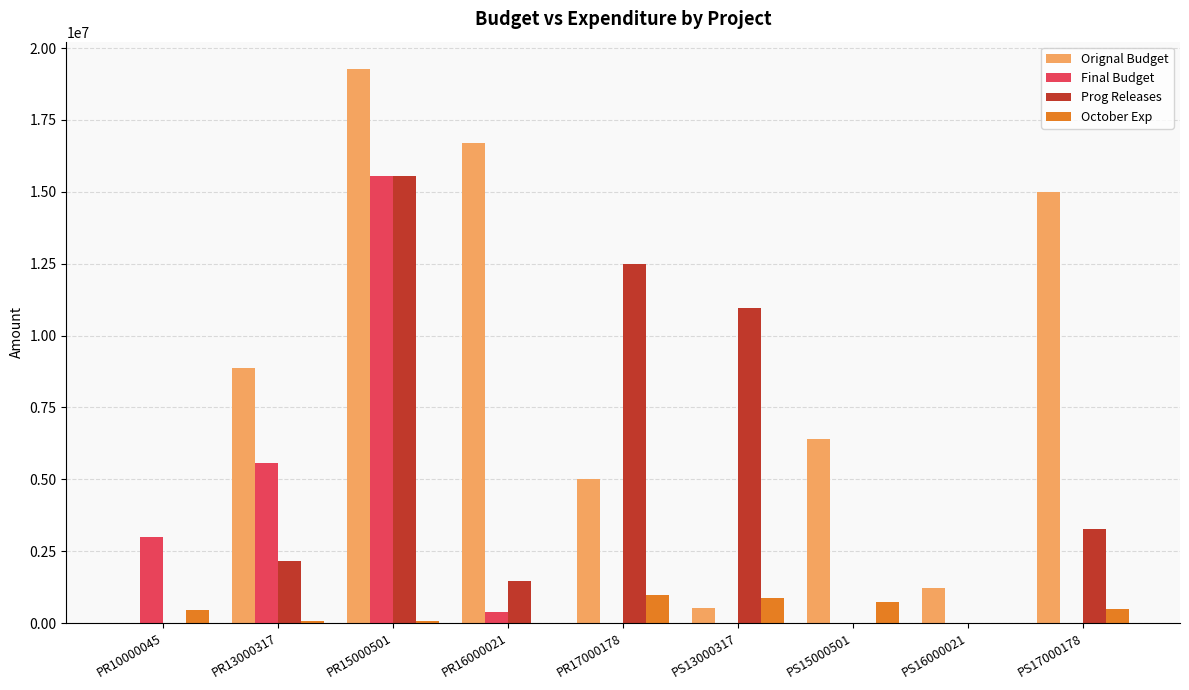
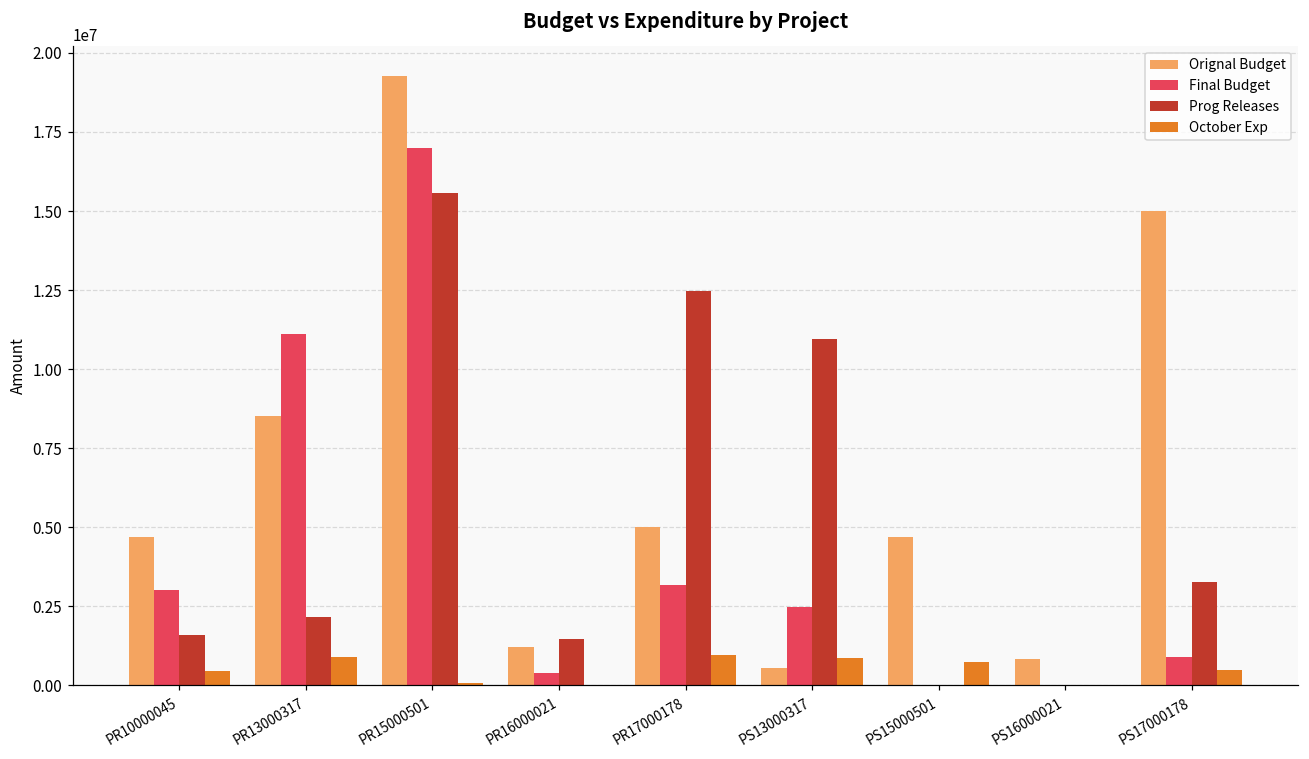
  {
    "Orignal Budget": {
-     "PR10000045": 0,
-     "PR13000317": 8900000,
+     "PR10000045": 4700000,
+     "PR13000317": 8500000,
      "PR15000501": 19300000,
-     "PR16000021": 16700000,
+     "PR16000021": 1200000,
      "PR17000178": 5000000,
      "PS13000317": 500000,
-     "PS15000501": 6400000,
-     "PS16000021": 1200000,
+     "PS15000501": 4700000,
+     "PS16000021": 800000,
      "PS17000178": 15000000
    },
    "Final Budget": {
      "PR10000045": 3000000,
-     "PR13000317": 5600000,
-     "PR15000501": 15600000,
+     "PR13000317": 11100000,
+     "PR15000501": 17000000,
      "PR16000021": 400000,
-     "PR17000178": 0,
-     "PS13000317": 0,
+     "PR17000178": 3200000,
+     "PS13000317": 2500000,
      "PS15000501": 0,
      "PS16000021": 0,
-     "PS17000178": 0
+     "PS17000178": 900000
    },
    "Prog Releases": {
-     "PR10000045": 0,
+     "PR10000045": 1600000,
      "PR13000317": 2200000,
      "PR15000501": 15600000,
      "PR16000021": 1500000,
      "PR17000178": 12500000,
      "PS13000317": 11000000,
      "PS15000501": 0,
      "PS16000021": 0,
      "PS17000178": 3300000
    },
    "October Exp": {
      "PR10000045": 500000,
-     "PR13000317": 100000,
+     "PR13000317": 900000,
      "PR15000501": 100000,
      "PR17000178": 1000000,
      "PS13000317": 900000,
      "PS15000501": 700000,
      "PS16000021": 0,
      "PS17000178": 500000
    }
  }
